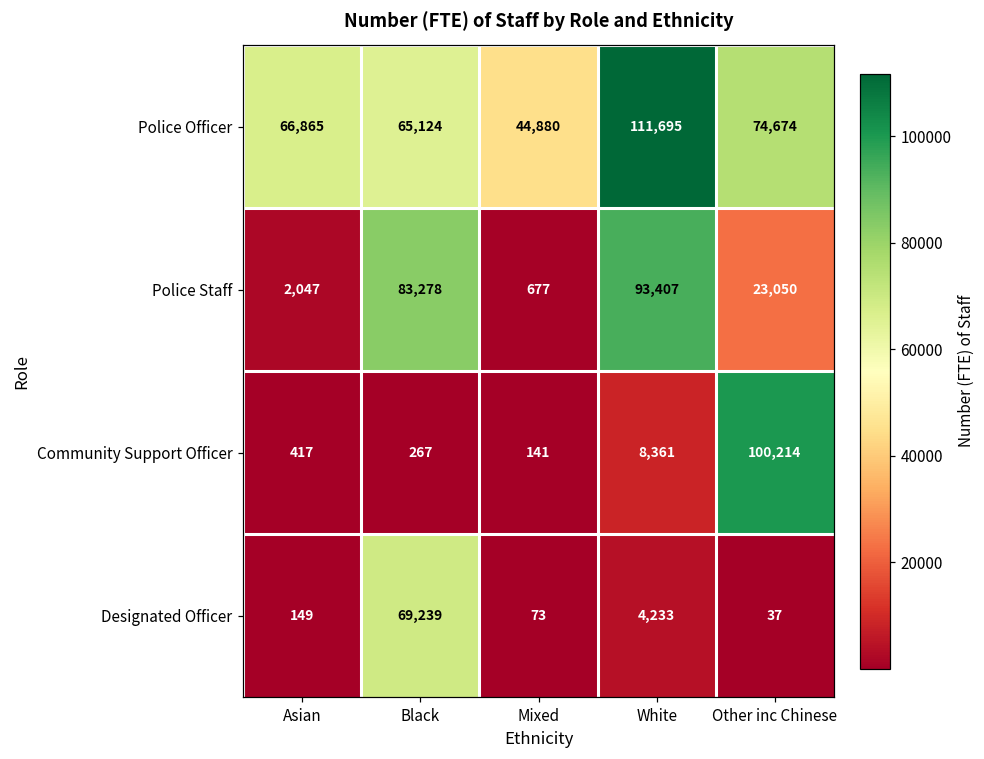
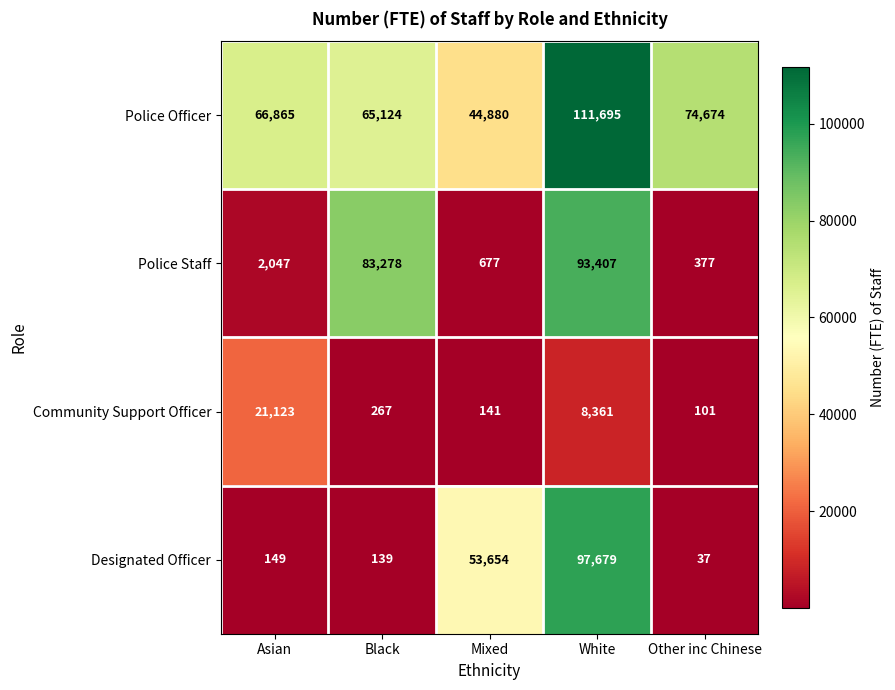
  {
    "Police Officer": {
      "Asian": "66,865",
      "Black": "65,124",
      "Mixed": "44,880",
      "White": "111,695",
      "Other inc Chinese": "74,674"
    },
    "Police Staff": {
      "Asian": "2,047",
      "Black": "83,278",
      "Mixed": "677",
      "White": "93,407",
-     "Other inc Chinese": "23,050"
+     "Other inc Chinese": "377"
    },
    "Community Support Officer": {
-     "Asian": "417",
+     "Asian": "21,123",
      "Black": "267",
      "Mixed": "141",
      "White": "8,361",
-     "Other inc Chinese": "100,214"
+     "Other inc Chinese": "101"
    },
    "Designated Officer": {
      "Asian": "149",
-     "Black": "69,239",
-     "Mixed": "73",
-     "White": "4,233",
+     "Black": "139",
+     "Mixed": "53,654",
+     "White": "97,679",
      "Other inc Chinese": "37"
    }
  }
